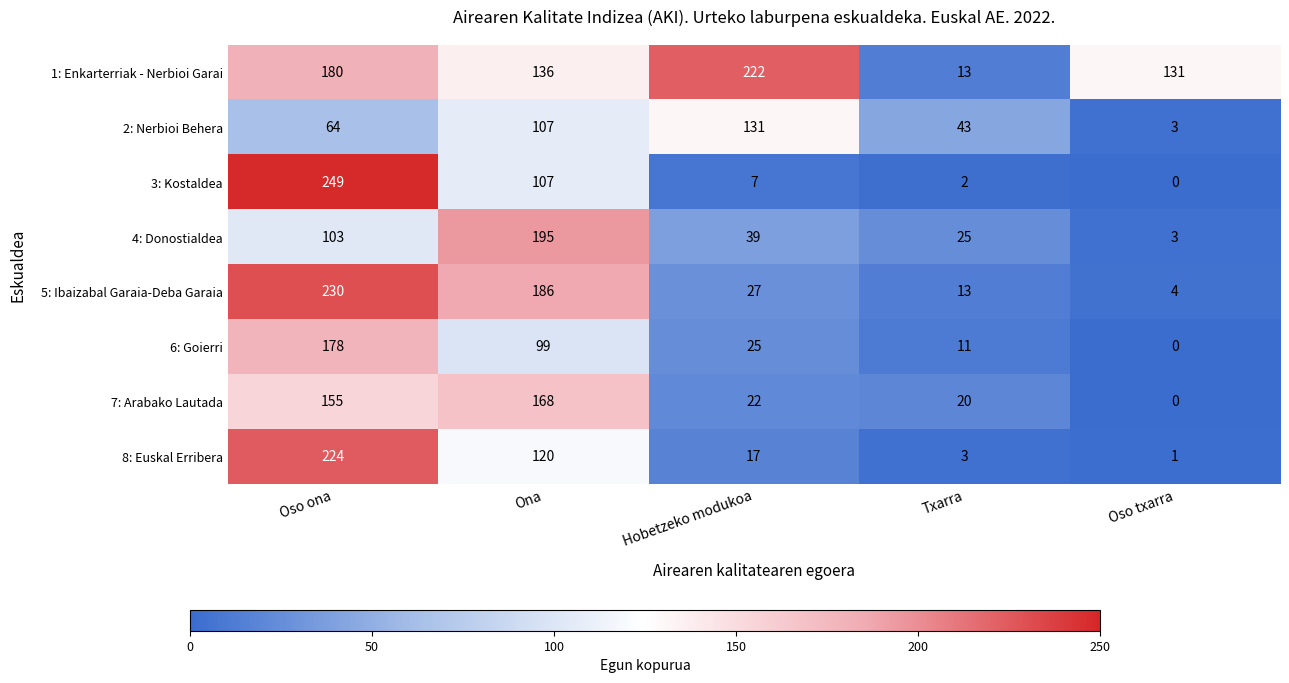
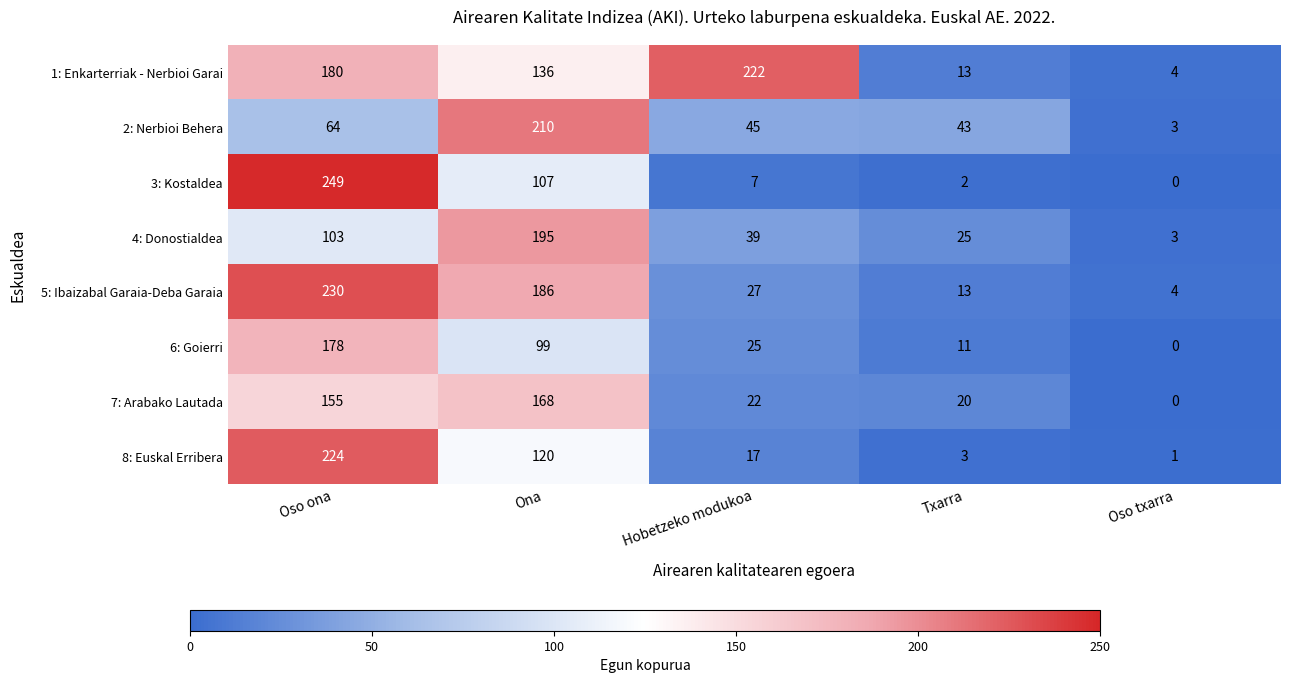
  {
    "1: Enkarterriak - Nerbioi Garai": {
      "Oso ona": 180,
      "Ona": 136,
      "Hobetzeko modukoa": 222,
      "Txarra": 13,
-     "Oso txarra": 131
+     "Oso txarra": 4
    },
    "2: Nerbioi Behera": {
      "Oso ona": 64,
-     "Ona": 107,
-     "Hobetzeko modukoa": 131,
+     "Ona": 210,
+     "Hobetzeko modukoa": 45,
      "Txarra": 43,
      "Oso txarra": 3
    },
    "3: Kostaldea": {
      "Oso ona": 249,
      "Ona": 107,
      "Hobetzeko modukoa": 7,
      "Txarra": 2,
      "Oso txarra": 0
    },
    "4: Donostialdea": {
      "Oso ona": 103,
      "Ona": 195,
      "Hobetzeko modukoa": 39,
      "Txarra": 25,
      "Oso txarra": 3
    },
    "5: Ibaizabal Garaia-Deba Garaia": {
      "Oso ona": 230,
      "Ona": 186,
      "Hobetzeko modukoa": 27,
      "Txarra": 13,
      "Oso txarra": 4
    },
    "6: Goierri": {
      "Oso ona": 178,
      "Ona": 99,
      "Hobetzeko modukoa": 25,
      "Txarra": 11,
      "Oso txarra": 0
    },
    "7: Arabako Lautada": {
      "Oso ona": 155,
      "Ona": 168,
      "Hobetzeko modukoa": 22,
      "Txarra": 20,
      "Oso txarra": 0
    },
    "8: Euskal Erribera": {
      "Oso ona": 224,
      "Ona": 120,
      "Hobetzeko modukoa": 17,
      "Txarra": 3,
      "Oso txarra": 1
    }
  }
